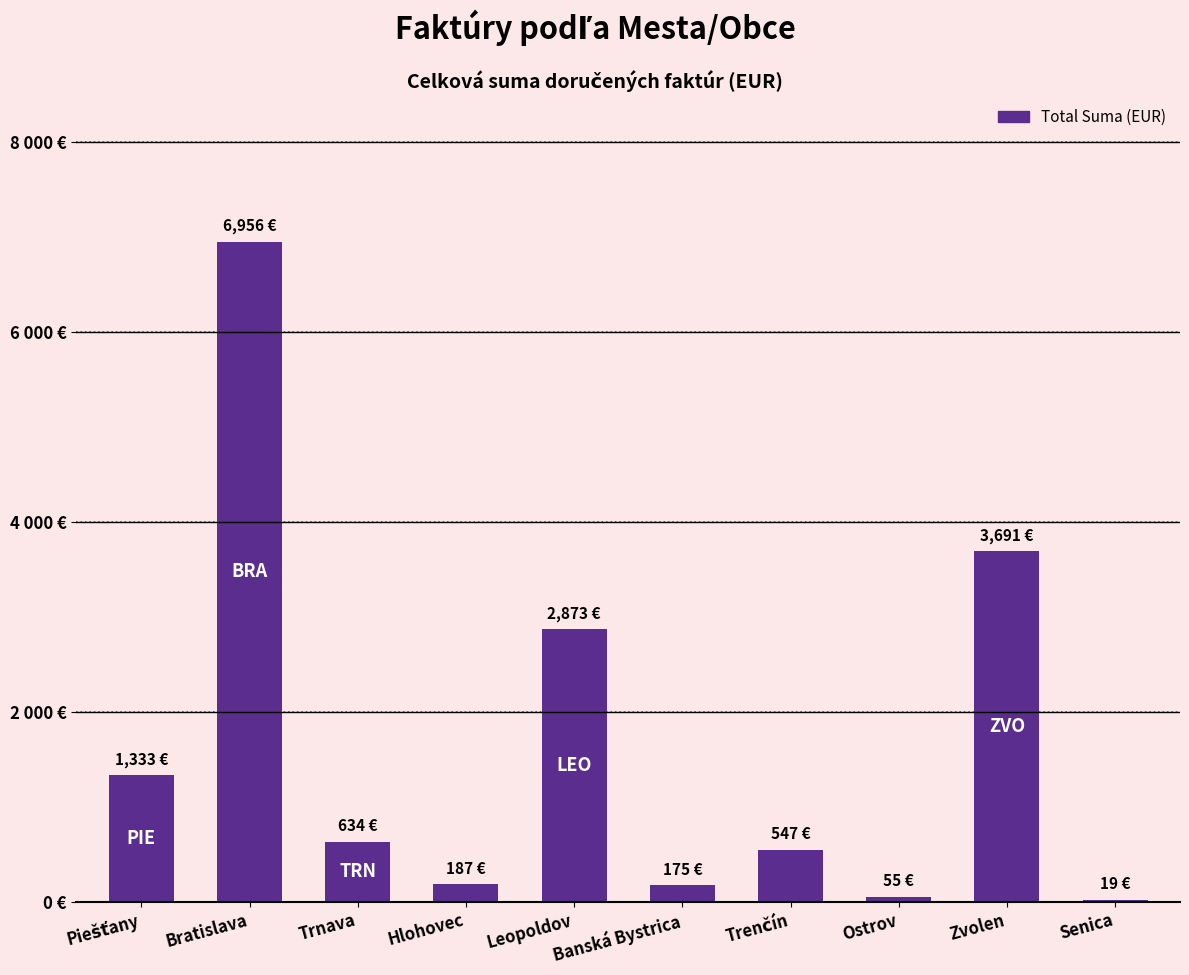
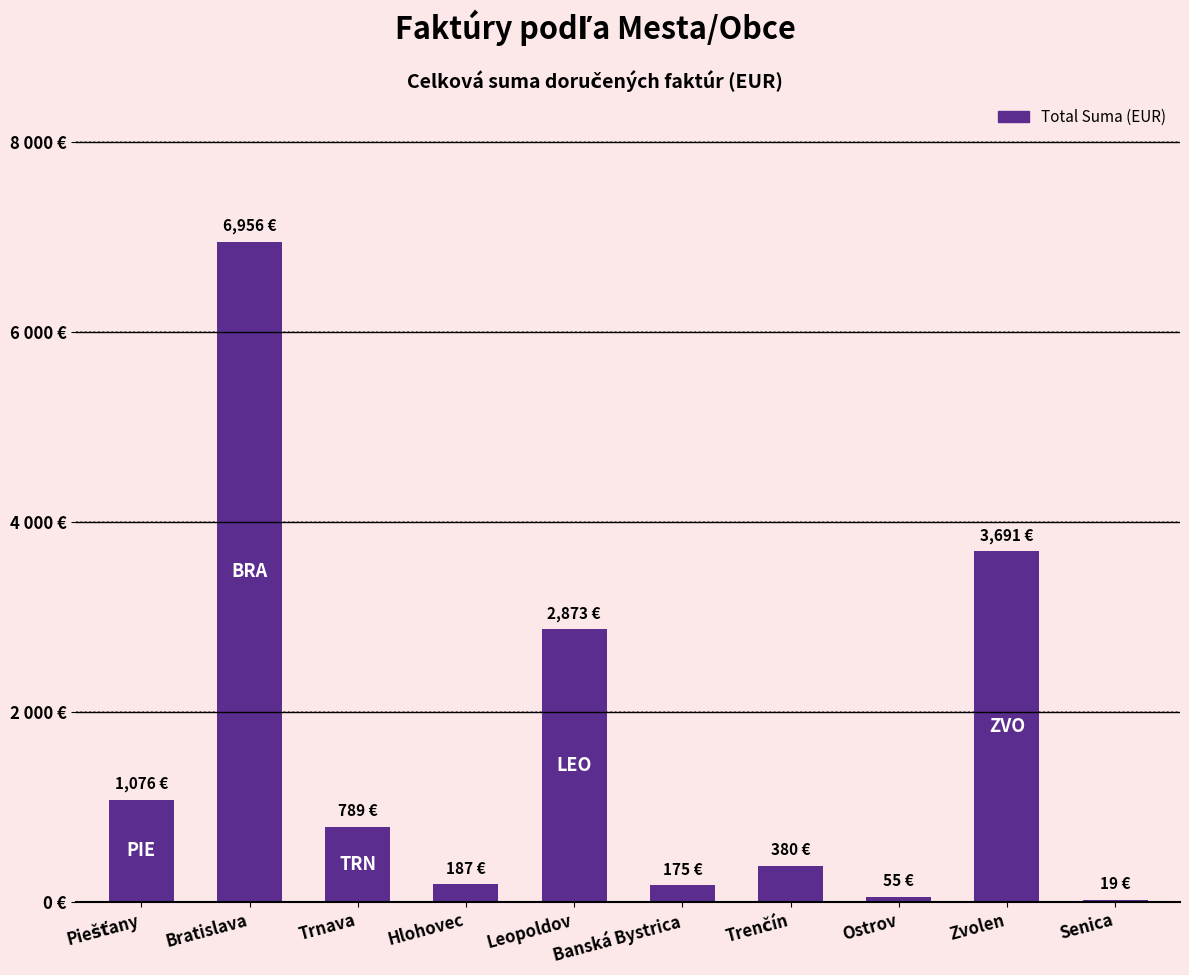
  {
-   "Piešťany": "1,333",
+   "Piešťany": "1,076",
    "Bratislava": "6,956",
-   "Trnava": "634",
+   "Trnava": "789",
    "Hlohovec": "187",
    "Leopoldov": "2,873",
    "Banská Bystrica": "175",
-   "Trenčín": "547",
+   "Trenčín": "380",
    "Ostrov": "55",
    "Zvolen": "3,691",
    "Senica": "19"
  }
